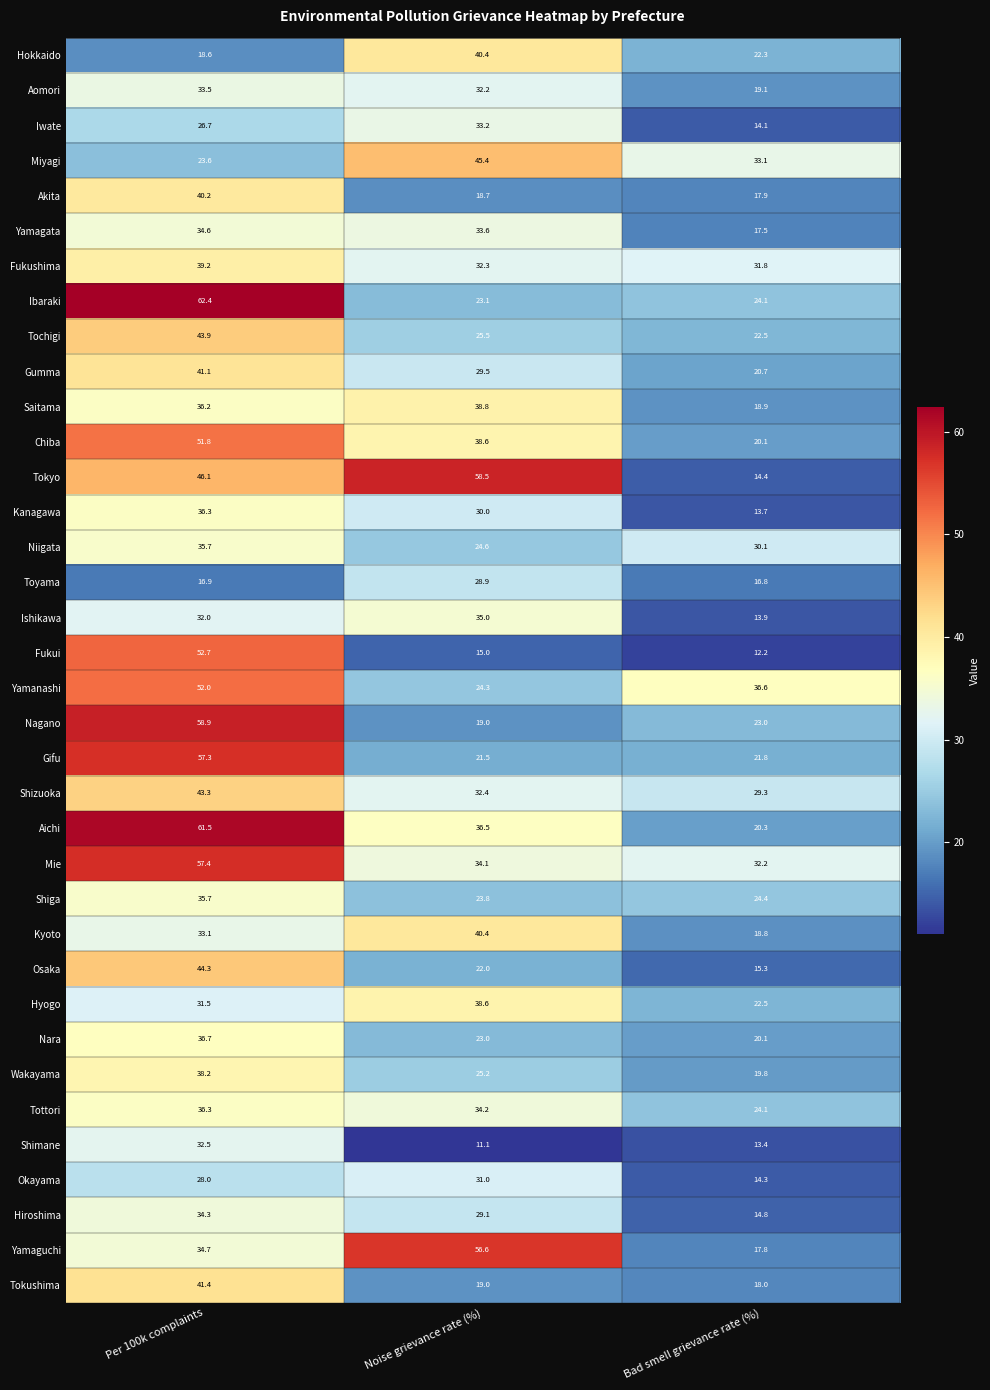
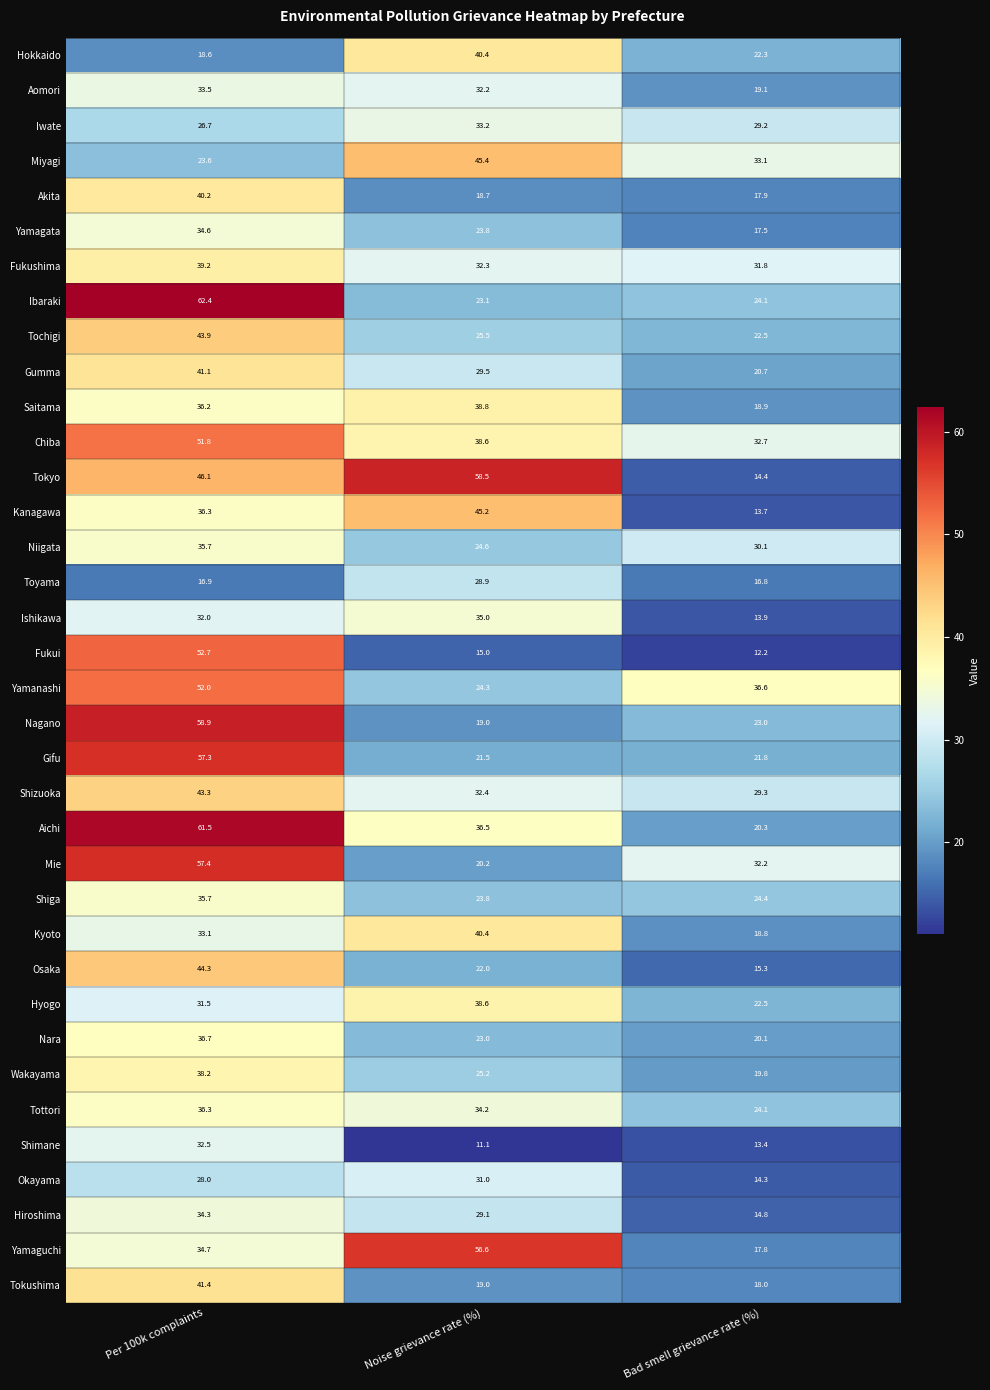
  {
    "Hokkaido": {
      "Per 100k complaints": 18.6,
      "Noise grievance rate (%)": 40.4,
      "Bad smell grievance rate (%)": 22.3
    },
    "Aomori": {
      "Per 100k complaints": 33.5,
      "Noise grievance rate (%)": 32.2,
      "Bad smell grievance rate (%)": 19.1
    },
    "Iwate": {
      "Per 100k complaints": 26.7,
      "Noise grievance rate (%)": 33.2,
-     "Bad smell grievance rate (%)": 14.1
+     "Bad smell grievance rate (%)": 29.2
    },
    "Miyagi": {
      "Per 100k complaints": 23.6,
      "Noise grievance rate (%)": 45.4,
      "Bad smell grievance rate (%)": 33.1
    },
    "Akita": {
      "Per 100k complaints": 40.2,
      "Noise grievance rate (%)": 18.7,
      "Bad smell grievance rate (%)": 17.9
    },
    "Yamagata": {
      "Per 100k complaints": 34.6,
-     "Noise grievance rate (%)": 33.6,
+     "Noise grievance rate (%)": 23.8,
      "Bad smell grievance rate (%)": 17.5
    },
    "Fukushima": {
      "Per 100k complaints": 39.2,
      "Noise grievance rate (%)": 32.3,
      "Bad smell grievance rate (%)": 31.8
    },
    "Ibaraki": {
      "Per 100k complaints": 62.4,
      "Noise grievance rate (%)": 23.1,
      "Bad smell grievance rate (%)": 24.1
    },
    "Tochigi": {
      "Per 100k complaints": 43.9,
      "Noise grievance rate (%)": 25.5,
      "Bad smell grievance rate (%)": 22.5
    },
    "Gumma": {
      "Per 100k complaints": 41.1,
      "Noise grievance rate (%)": 29.5,
      "Bad smell grievance rate (%)": 20.7
    },
    "Saitama": {
      "Per 100k complaints": 36.2,
      "Noise grievance rate (%)": 38.8,
      "Bad smell grievance rate (%)": 18.9
    },
    "Chiba": {
      "Per 100k complaints": 51.8,
      "Noise grievance rate (%)": 38.6,
-     "Bad smell grievance rate (%)": 20.1
+     "Bad smell grievance rate (%)": 32.7
    },
    "Tokyo": {
      "Per 100k complaints": 46.1,
      "Noise grievance rate (%)": 58.5,
      "Bad smell grievance rate (%)": 14.4
    },
    "Kanagawa": {
      "Per 100k complaints": 36.3,
-     "Noise grievance rate (%)": 30.0,
+     "Noise grievance rate (%)": 45.2,
      "Bad smell grievance rate (%)": 13.7
    },
    "Niigata": {
      "Per 100k complaints": 35.7,
      "Noise grievance rate (%)": 24.6,
      "Bad smell grievance rate (%)": 30.1
    },
    "Toyama": {
      "Per 100k complaints": 16.9,
      "Noise grievance rate (%)": 28.9,
      "Bad smell grievance rate (%)": 16.8
    },
    "Ishikawa": {
      "Per 100k complaints": 32.0,
      "Noise grievance rate (%)": 35.0,
      "Bad smell grievance rate (%)": 13.9
    },
    "Fukui": {
      "Per 100k complaints": 52.7,
      "Noise grievance rate (%)": 15.0,
      "Bad smell grievance rate (%)": 12.2
    },
    "Yamanashi": {
      "Per 100k complaints": 52.0,
      "Noise grievance rate (%)": 24.3,
      "Bad smell grievance rate (%)": 36.6
    },
    "Nagano": {
      "Per 100k complaints": 58.9,
      "Noise grievance rate (%)": 19.0,
      "Bad smell grievance rate (%)": 23.0
    },
    "Gifu": {
      "Per 100k complaints": 57.3,
      "Noise grievance rate (%)": 21.5,
      "Bad smell grievance rate (%)": 21.8
    },
    "Shizuoka": {
      "Per 100k complaints": 43.3,
      "Noise grievance rate (%)": 32.4,
      "Bad smell grievance rate (%)": 29.3
    },
    "Aichi": {
      "Per 100k complaints": 61.5,
      "Noise grievance rate (%)": 36.5,
      "Bad smell grievance rate (%)": 20.3
    },
    "Mie": {
      "Per 100k complaints": 57.4,
-     "Noise grievance rate (%)": 34.1,
+     "Noise grievance rate (%)": 20.2,
      "Bad smell grievance rate (%)": 32.2
    },
    "Shiga": {
      "Per 100k complaints": 35.7,
      "Noise grievance rate (%)": 23.8,
      "Bad smell grievance rate (%)": 24.4
    },
    "Kyoto": {
      "Per 100k complaints": 33.1,
      "Noise grievance rate (%)": 40.4,
      "Bad smell grievance rate (%)": 18.8
    },
    "Osaka": {
      "Per 100k complaints": 44.3,
      "Noise grievance rate (%)": 22.0,
      "Bad smell grievance rate (%)": 15.3
    },
    "Hyogo": {
      "Per 100k complaints": 31.5,
      "Noise grievance rate (%)": 38.6,
      "Bad smell grievance rate (%)": 22.5
    },
    "Nara": {
      "Per 100k complaints": 36.7,
      "Noise grievance rate (%)": 23.0,
      "Bad smell grievance rate (%)": 20.1
    },
    "Wakayama": {
      "Per 100k complaints": 38.2,
      "Noise grievance rate (%)": 25.2,
      "Bad smell grievance rate (%)": 19.8
    },
    "Tottori": {
      "Per 100k complaints": 36.3,
      "Noise grievance rate (%)": 34.2,
      "Bad smell grievance rate (%)": 24.1
    },
    "Shimane": {
      "Per 100k complaints": 32.5,
      "Noise grievance rate (%)": 11.1,
      "Bad smell grievance rate (%)": 13.4
    },
    "Okayama": {
      "Per 100k complaints": 28.0,
      "Noise grievance rate (%)": 31.0,
      "Bad smell grievance rate (%)": 14.3
    },
    "Hiroshima": {
      "Per 100k complaints": 34.3,
      "Noise grievance rate (%)": 29.1,
      "Bad smell grievance rate (%)": 14.8
    },
    "Yamaguchi": {
      "Per 100k complaints": 34.7,
      "Noise grievance rate (%)": 56.6,
      "Bad smell grievance rate (%)": 17.8
    },
    "Tokushima": {
      "Per 100k complaints": 41.4,
      "Noise grievance rate (%)": 19.0,
      "Bad smell grievance rate (%)": 18.0
    }
  }
